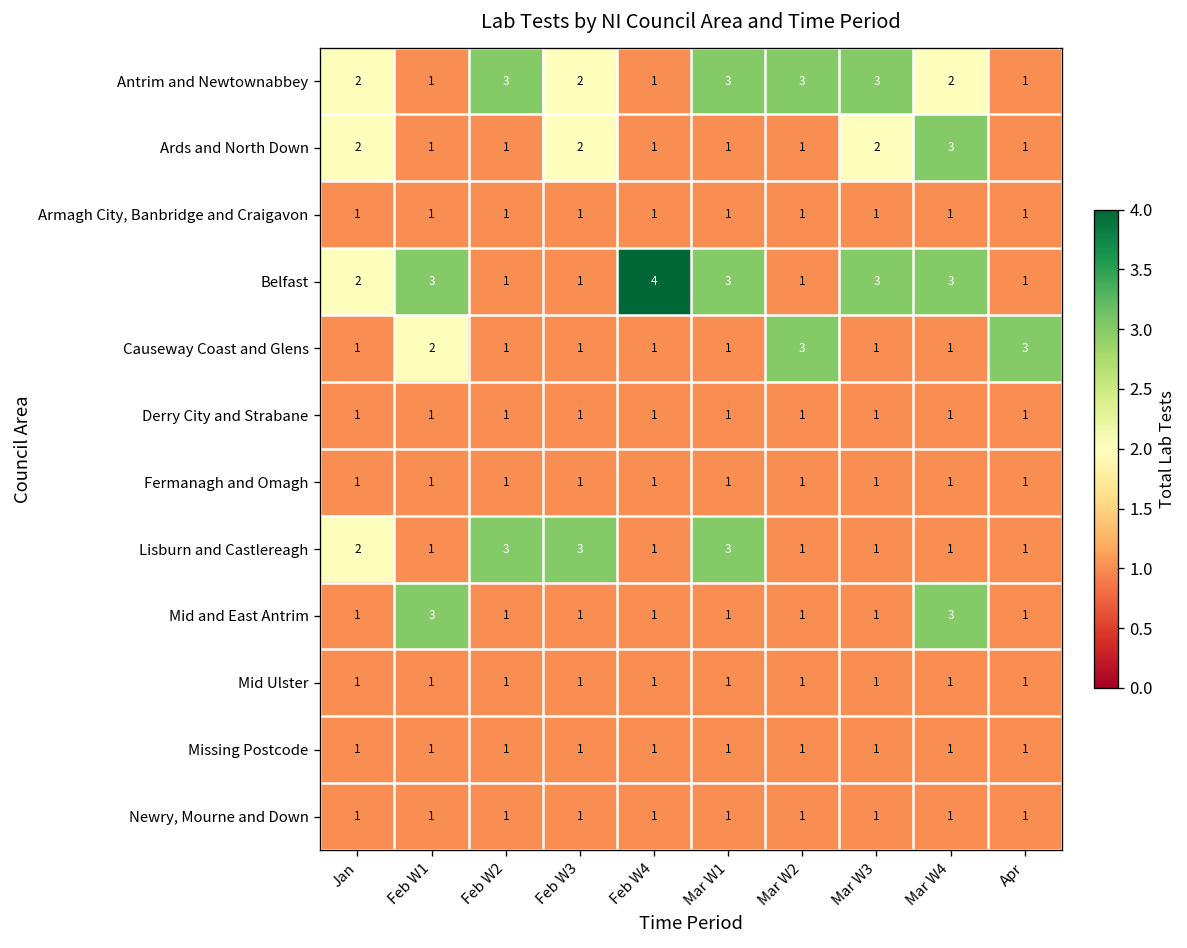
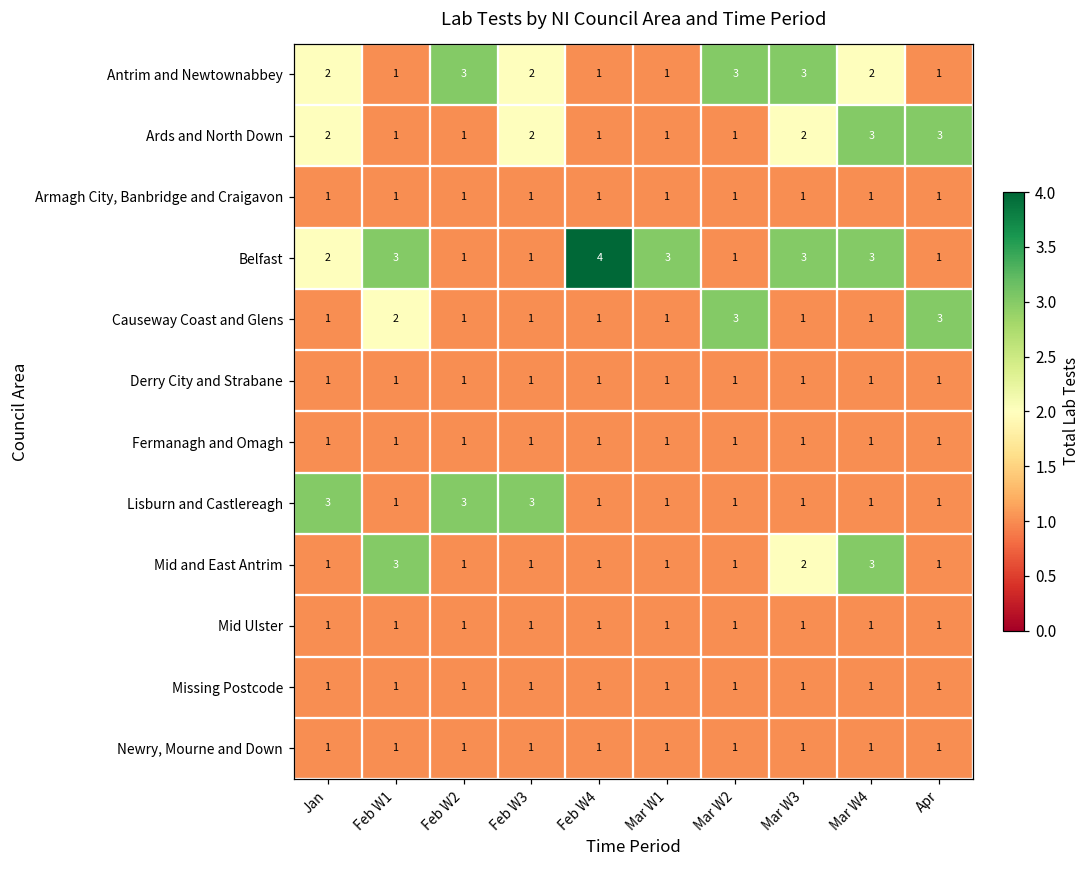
  {
    "Antrim and Newtownabbey": {
      "Jan": 2,
      "Feb W1": 1,
      "Feb W2": 3,
      "Feb W3": 2,
      "Feb W4": 1,
-     "Mar W1": 3,
+     "Mar W1": 1,
      "Mar W2": 3,
      "Mar W3": 3,
      "Mar W4": 2,
      "Apr": 1
    },
    "Ards and North Down": {
      "Jan": 2,
      "Feb W1": 1,
      "Feb W2": 1,
      "Feb W3": 2,
      "Feb W4": 1,
      "Mar W1": 1,
      "Mar W2": 1,
      "Mar W3": 2,
      "Mar W4": 3,
-     "Apr": 1
+     "Apr": 3
    },
    "Armagh City, Banbridge and Craigavon": {
      "Jan": 1,
      "Feb W1": 1,
      "Feb W2": 1,
      "Feb W3": 1,
      "Feb W4": 1,
      "Mar W1": 1,
      "Mar W2": 1,
      "Mar W3": 1,
      "Mar W4": 1,
      "Apr": 1
    },
    "Belfast": {
      "Jan": 2,
      "Feb W1": 3,
      "Feb W2": 1,
      "Feb W3": 1,
      "Feb W4": 4,
      "Mar W1": 3,
      "Mar W2": 1,
      "Mar W3": 3,
      "Mar W4": 3,
      "Apr": 1
    },
    "Causeway Coast and Glens": {
      "Jan": 1,
      "Feb W1": 2,
      "Feb W2": 1,
      "Feb W3": 1,
      "Feb W4": 1,
      "Mar W1": 1,
      "Mar W2": 3,
      "Mar W3": 1,
      "Mar W4": 1,
      "Apr": 3
    },
    "Derry City and Strabane": {
      "Jan": 1,
      "Feb W1": 1,
      "Feb W2": 1,
      "Feb W3": 1,
      "Feb W4": 1,
      "Mar W1": 1,
      "Mar W2": 1,
      "Mar W3": 1,
      "Mar W4": 1,
      "Apr": 1
    },
    "Fermanagh and Omagh": {
      "Jan": 1,
      "Feb W1": 1,
      "Feb W2": 1,
      "Feb W3": 1,
      "Feb W4": 1,
      "Mar W1": 1,
      "Mar W2": 1,
      "Mar W3": 1,
      "Mar W4": 1,
      "Apr": 1
    },
    "Lisburn and Castlereagh": {
-     "Jan": 2,
+     "Jan": 3,
      "Feb W1": 1,
      "Feb W2": 3,
      "Feb W3": 3,
      "Feb W4": 1,
-     "Mar W1": 3,
+     "Mar W1": 1,
      "Mar W2": 1,
      "Mar W3": 1,
      "Mar W4": 1,
      "Apr": 1
    },
    "Mid and East Antrim": {
      "Jan": 1,
      "Feb W1": 3,
      "Feb W2": 1,
      "Feb W3": 1,
      "Feb W4": 1,
      "Mar W1": 1,
      "Mar W2": 1,
-     "Mar W3": 1,
+     "Mar W3": 2,
      "Mar W4": 3,
      "Apr": 1
    },
    "Mid Ulster": {
      "Jan": 1,
      "Feb W1": 1,
      "Feb W2": 1,
      "Feb W3": 1,
      "Feb W4": 1,
      "Mar W1": 1,
      "Mar W2": 1,
      "Mar W3": 1,
      "Mar W4": 1,
      "Apr": 1
    },
    "Missing Postcode": {
      "Jan": 1,
      "Feb W1": 1,
      "Feb W2": 1,
      "Feb W3": 1,
      "Feb W4": 1,
      "Mar W1": 1,
      "Mar W2": 1,
      "Mar W3": 1,
      "Mar W4": 1,
      "Apr": 1
    },
    "Newry, Mourne and Down": {
      "Jan": 1,
      "Feb W1": 1,
      "Feb W2": 1,
      "Feb W3": 1,
      "Feb W4": 1,
      "Mar W1": 1,
      "Mar W2": 1,
      "Mar W3": 1,
      "Mar W4": 1,
      "Apr": 1
    }
  }
